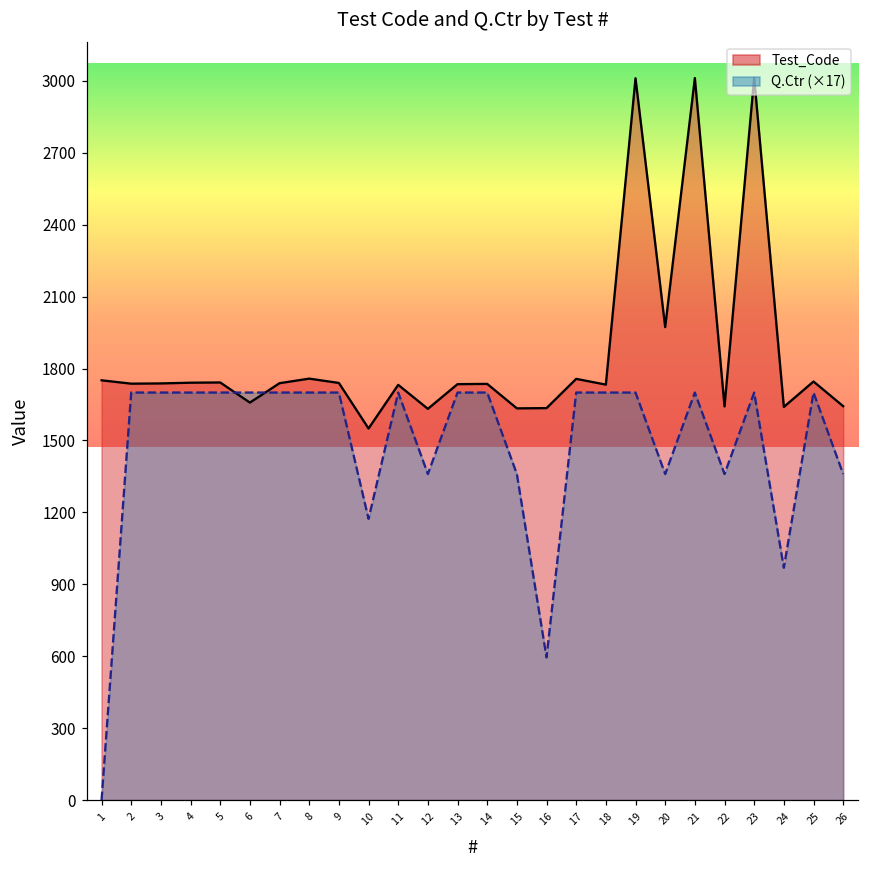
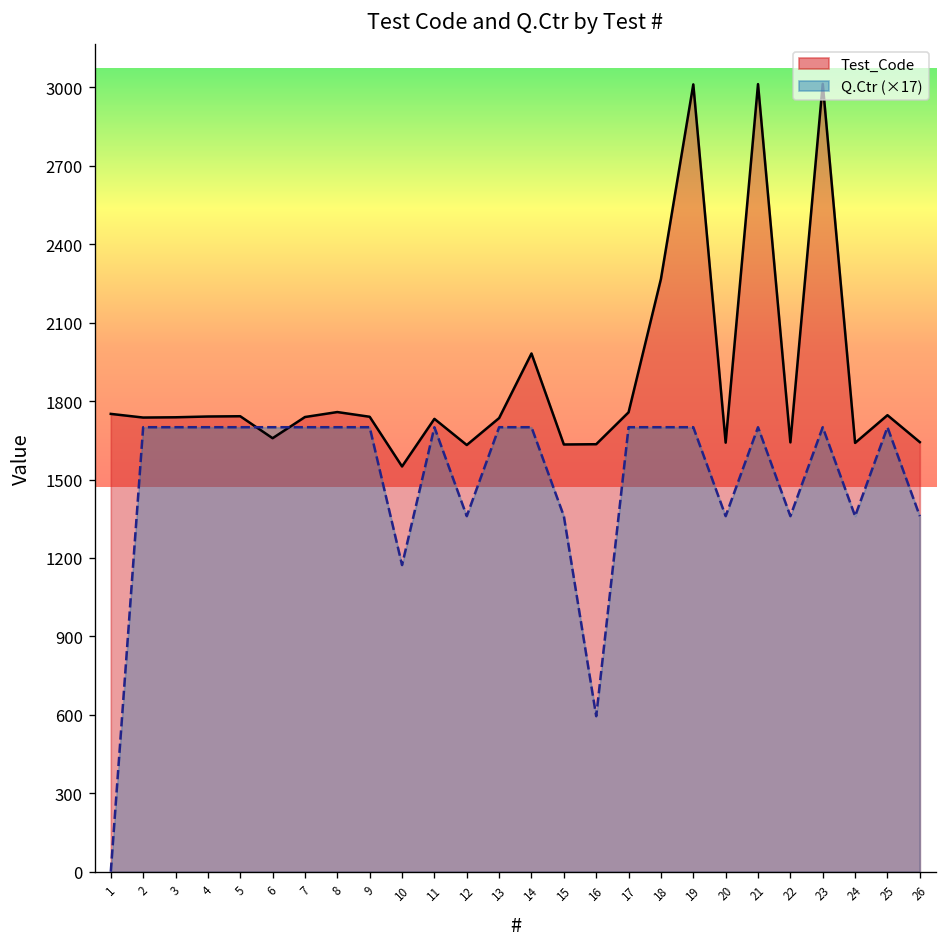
  {
    "Test_Code": {
      "1": 1750,
      "2": 1740,
      "3": 1740,
      "4": 1740,
      "5": 1740,
      "6": 1660,
      "7": 1740,
      "8": 1760,
      "9": 1740,
      "10": 1550,
      "11": 1730,
      "12": 1630,
      "13": 1740,
-     "14": 1740,
+     "14": 1980,
      "15": 1630,
      "16": 1640,
      "17": 1760,
-     "18": 1730,
+     "18": 2270,
      "19": 3010,
-     "20": 1970,
+     "20": 1640,
      "21": 3010,
      "22": 1640,
      "24": 1640,
      "25": 1750,
      "26": 1640
    },
    "Q.Ctr (×17)": {
      "1": 0,
      "2": 1700,
      "3": 1700,
      "4": 1700,
      "5": 1700,
      "6": 1700,
      "7": 1700,
      "8": 1700,
      "9": 1700,
      "10": 1170,
      "11": 1700,
      "12": 1360,
      "13": 1700,
      "14": 1700,
      "15": 1360,
      "16": 600,
      "17": 1700,
      "18": 1700,
      "19": 1700,
      "20": 1360,
      "21": 1700,
      "22": 1360,
      "23": 1700,
-     "24": 970,
+     "24": 1360,
      "25": 1700,
      "26": 1360
    }
  }
